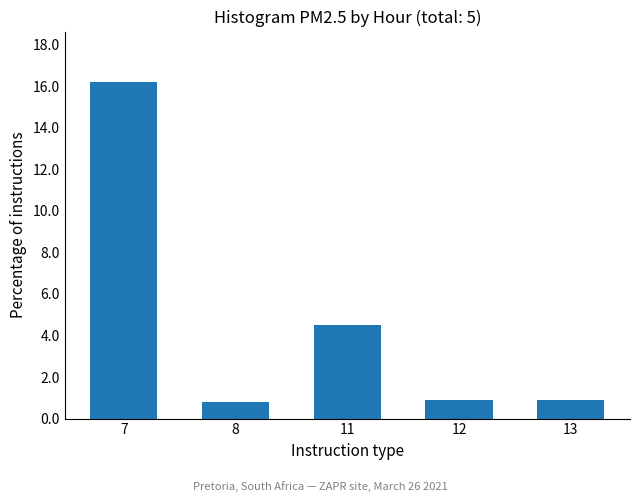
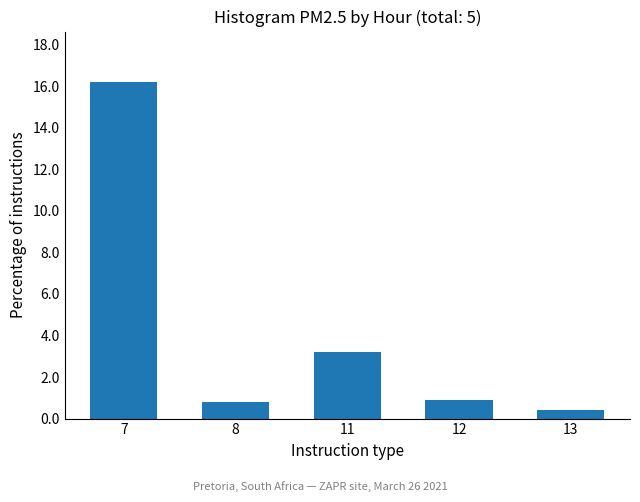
  {
    "7": 16.2,
    "8": 0.8,
-   "11": 4.5,
+   "11": 3.2,
    "12": 0.9,
-   "13": 0.9
+   "13": 0.4
  }
